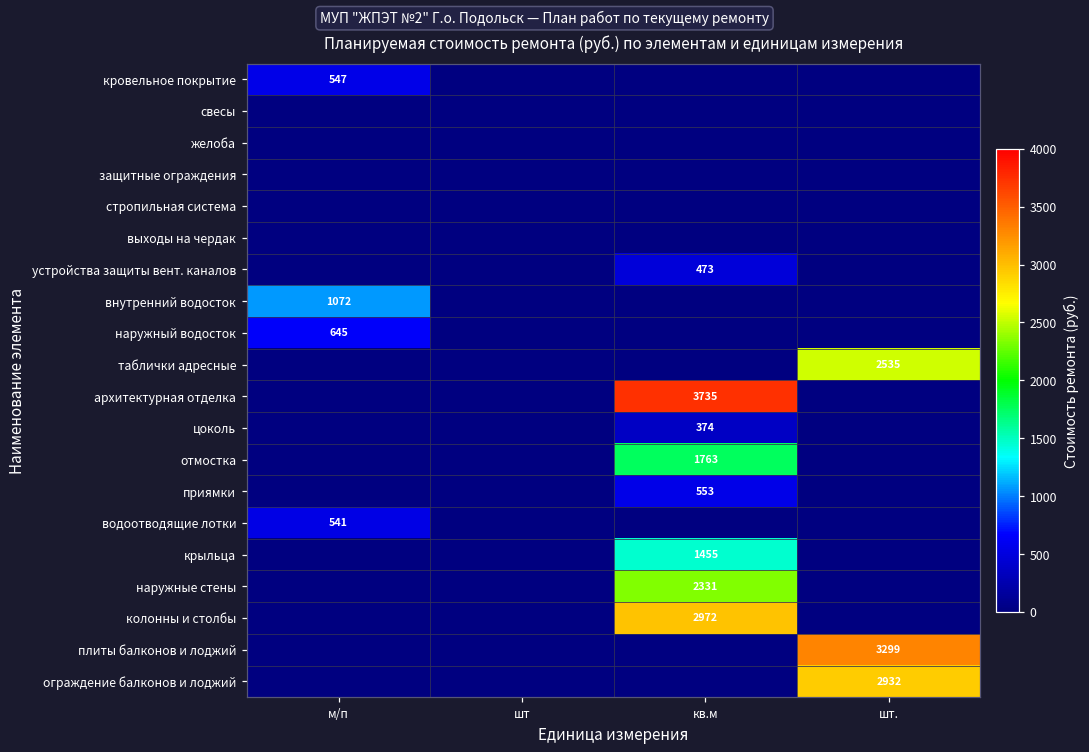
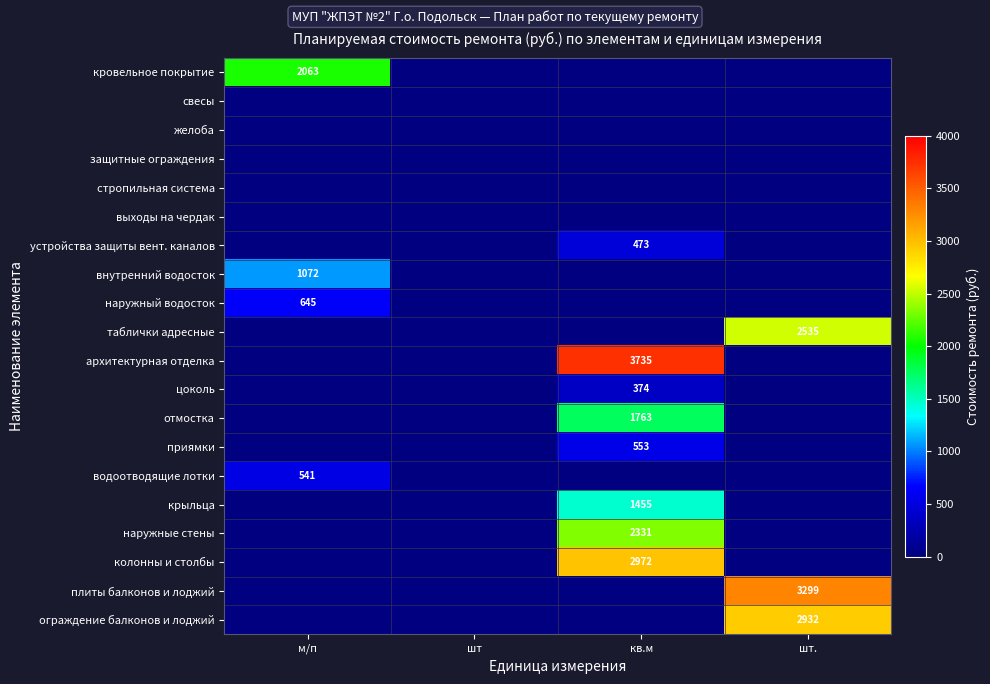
  {
    "кровельное покрытие": {
-     "м/п": 547
+     "м/п": 2063
    },
    "устройства защиты вент. каналов": {
      "кв.м": 473
    },
    "внутренний водосток": {
      "м/п": 1072
    },
    "наружный водосток": {
      "м/п": 645
    },
    "таблички адресные": {
      "шт.": 2535
    },
    "архитектурная отделка": {
      "кв.м": 3735
    },
    "цоколь": {
      "кв.м": 374
    },
    "отмостка": {
      "кв.м": 1763
    },
    "приямки": {
      "кв.м": 553
    },
    "водоотводящие лотки": {
      "м/п": 541
    },
    "крыльца": {
      "кв.м": 1455
    },
    "наружные стены": {
      "кв.м": 2331
    },
    "колонны и столбы": {
      "кв.м": 2972
    },
    "плиты балконов и лоджий": {
      "шт.": 3299
    },
    "ограждение балконов и лоджий": {
      "шт.": 2932
    }
  }
